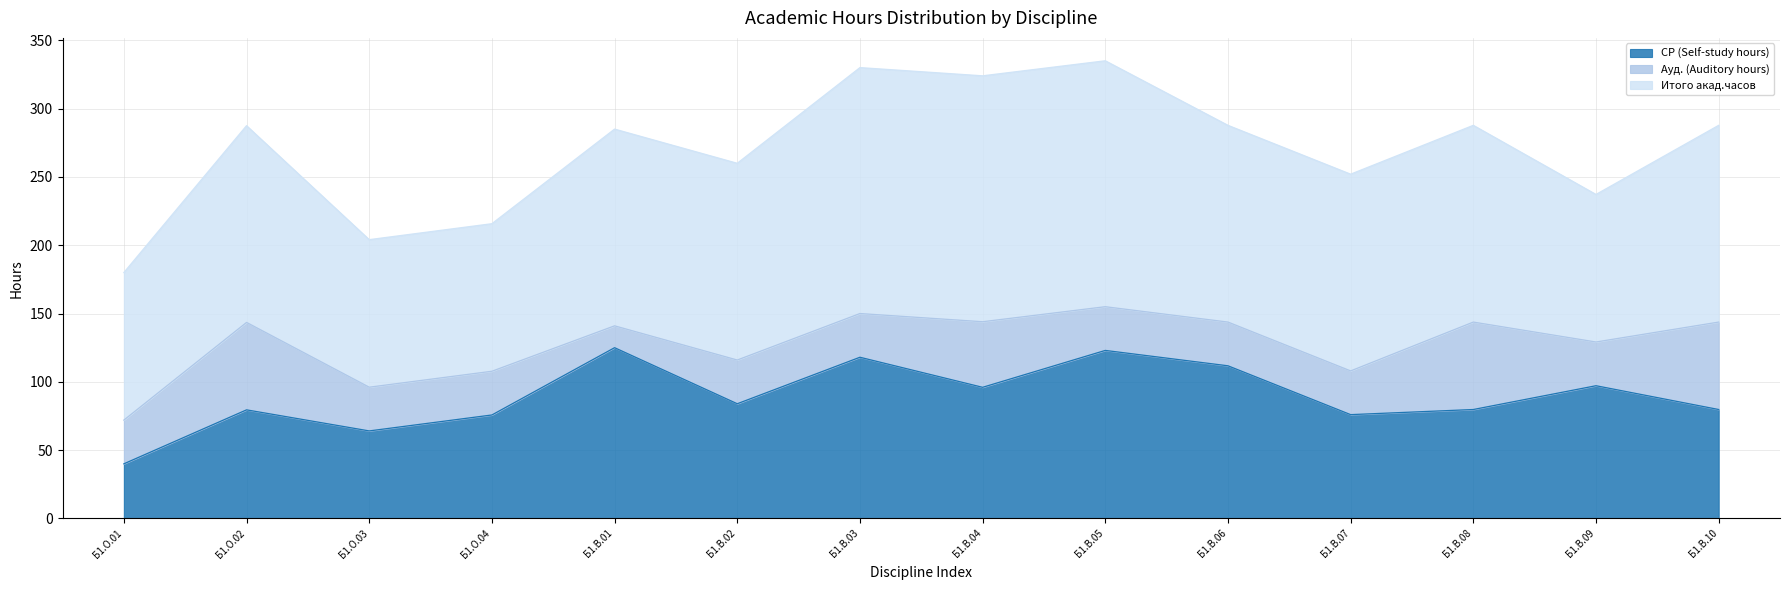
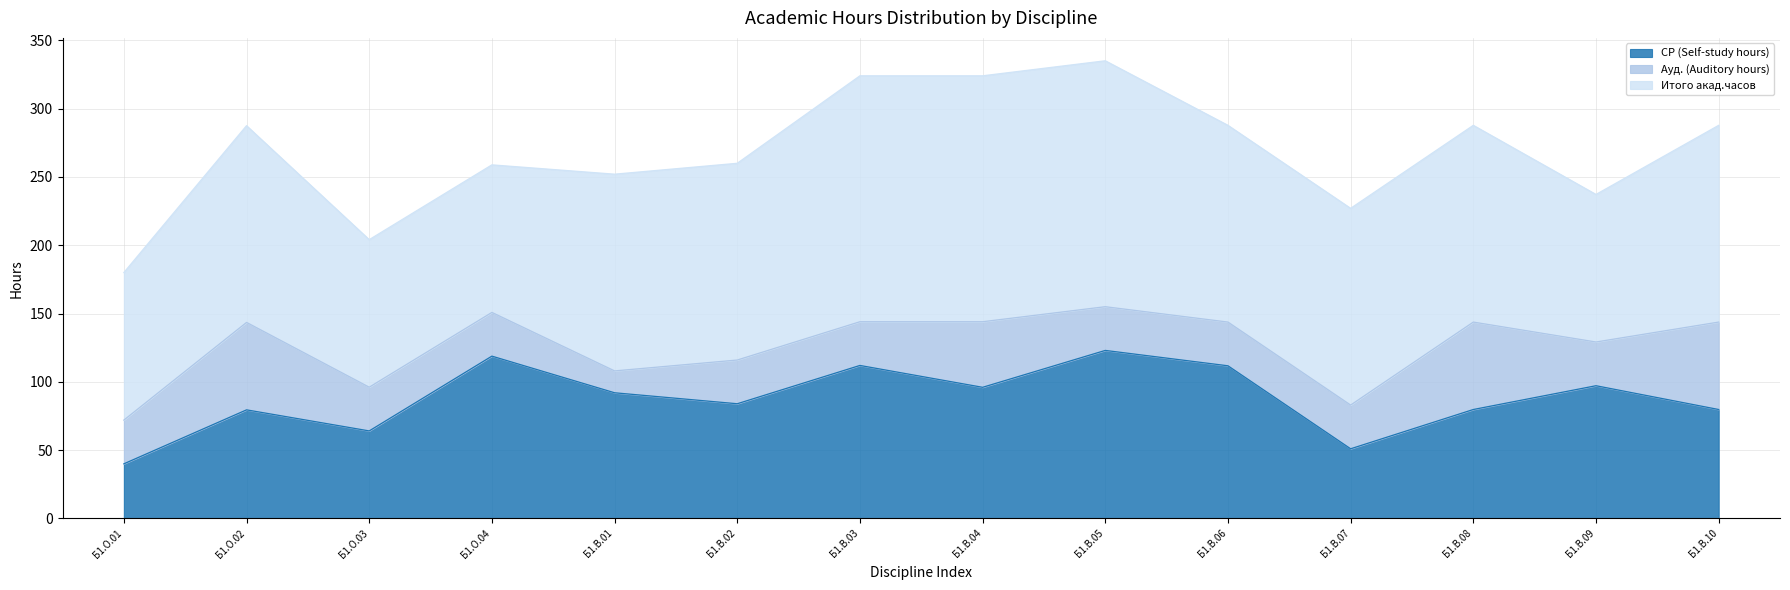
  {
    "СР (Self-study hours)": {
      "Б1.О.01": 40,
      "Б1.О.02": 80,
      "Б1.О.03": 64,
-     "Б1.О.04": 76,
-     "Б1.В.01": 125,
+     "Б1.О.04": 119,
+     "Б1.В.01": 92,
      "Б1.В.02": 84,
-     "Б1.В.03": 118,
+     "Б1.В.03": 112,
      "Б1.В.04": 96,
      "Б1.В.05": 123,
      "Б1.В.06": 112,
-     "Б1.В.07": 76,
+     "Б1.В.07": 51,
      "Б1.В.08": 80,
      "Б1.В.09": 97,
      "Б1.В.10": 80
    }
  }
